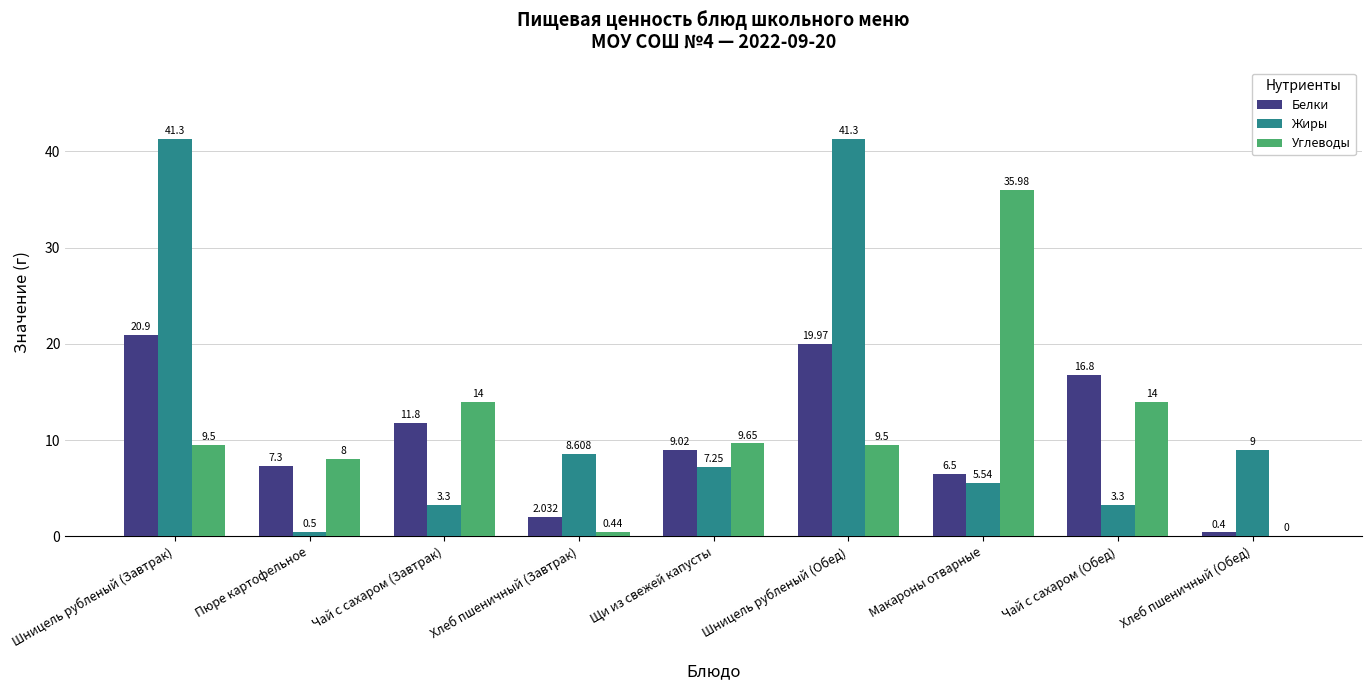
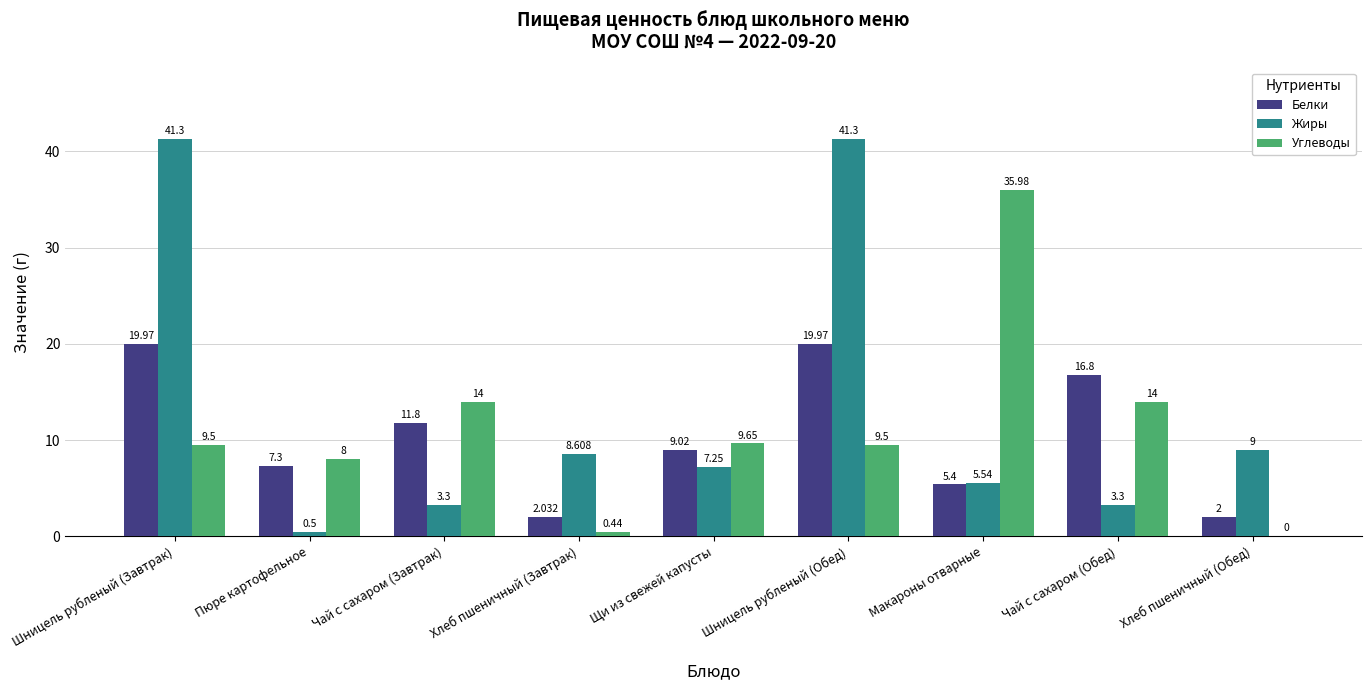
  {
    "Белки": {
-     "Шницель рубленый (Завтрак)": 20.9,
+     "Шницель рубленый (Завтрак)": 19.97,
      "Пюре картофельное": 7.3,
      "Чай с сахаром (Завтрак)": 11.8,
      "Хлеб пшеничный (Завтрак)": 2.032,
      "Щи из свежей капусты": 9.02,
      "Шницель рубленый (Обед)": 19.97,
-     "Макароны отварные": 6.5,
+     "Макароны отварные": 5.4,
      "Чай с сахаром (Обед)": 16.8,
-     "Хлеб пшеничный (Обед)": 0.4
+     "Хлеб пшеничный (Обед)": 2
    }
  }
